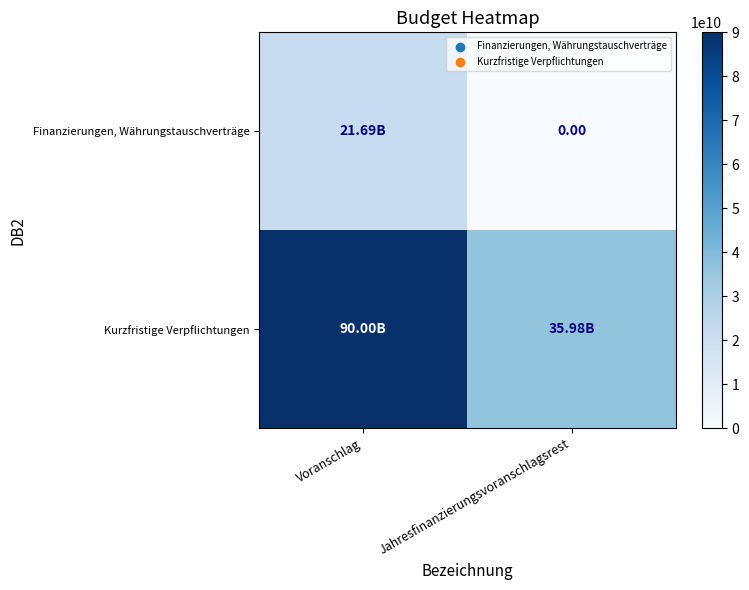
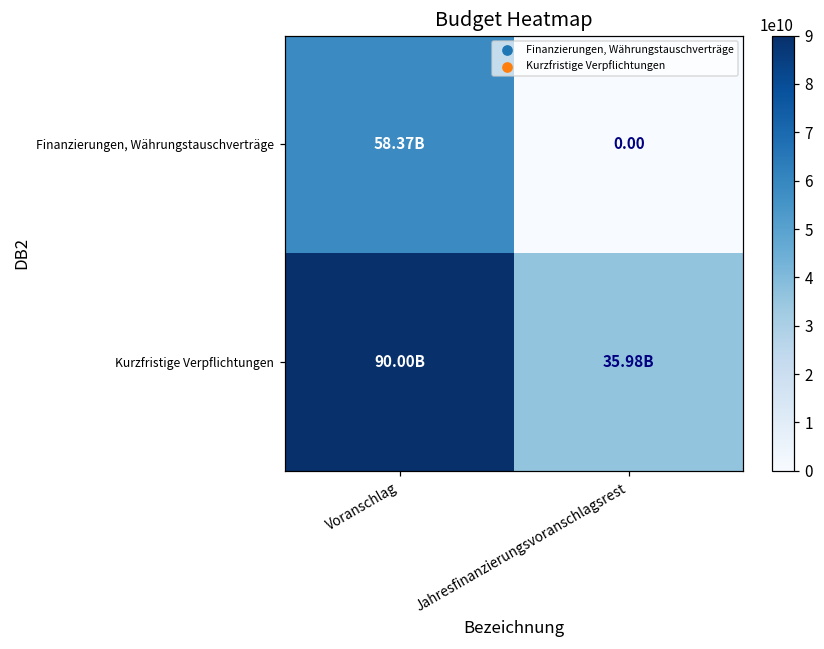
  {
    "Finanzierungen, Währungstauschverträge": {
-     "Voranschlag": "21.69B",
+     "Voranschlag": "58.37B",
      "Jahresfinanzierungsvoranschlagsrest": "0.00"
    },
    "Kurzfristige Verpflichtungen": {
      "Voranschlag": "90.00B",
      "Jahresfinanzierungsvoranschlagsrest": "35.98B"
    }
  }
